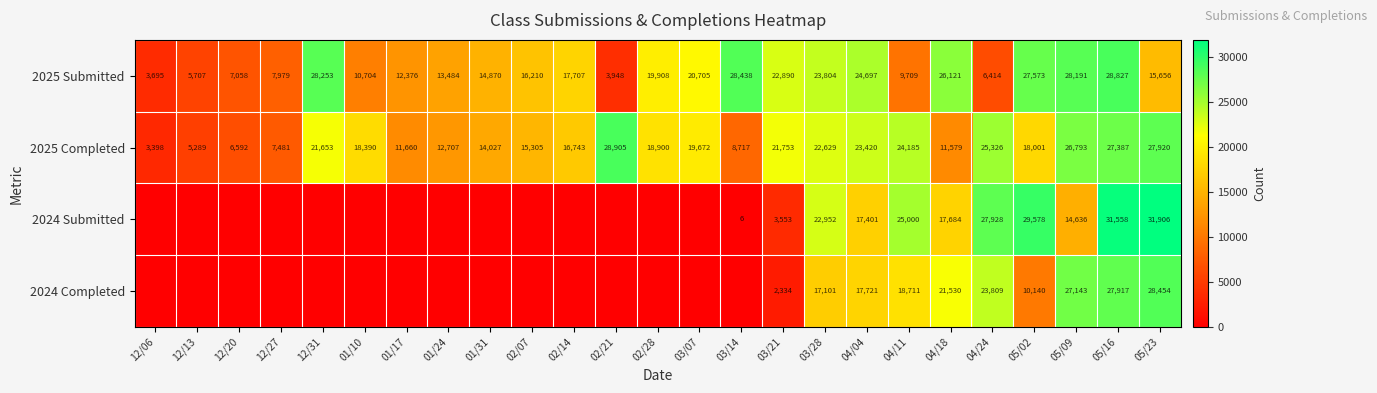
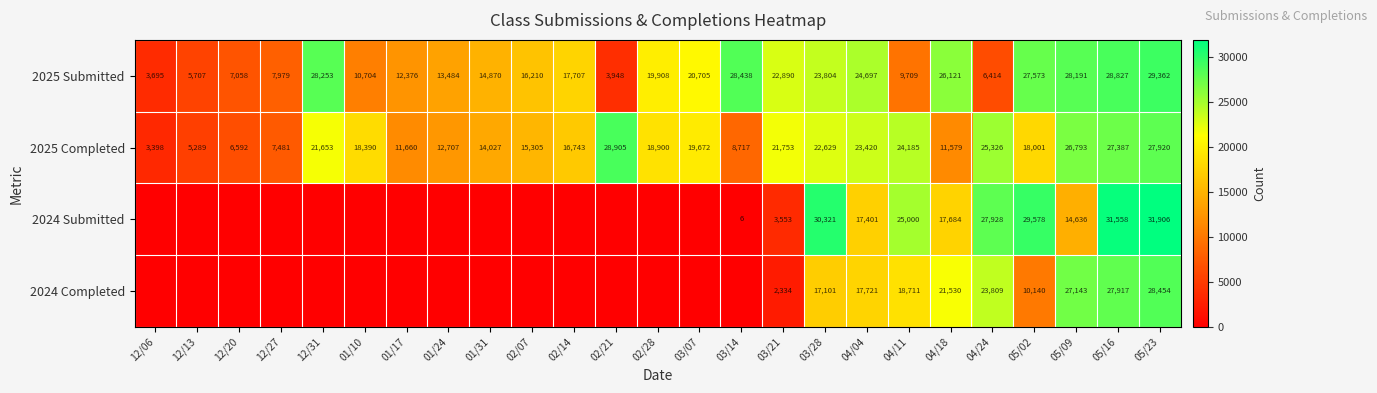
  {
    "2025 Submitted": {
      "12/06": "3,695",
      "12/13": "5,707",
      "12/20": "7,058",
      "12/27": "7,979",
      "12/31": "28,253",
      "01/10": "10,704",
      "01/17": "12,376",
      "01/24": "13,484",
      "01/31": "14,870",
      "02/07": "16,210",
      "02/14": "17,707",
      "02/21": "3,948",
      "02/28": "19,908",
      "03/07": "20,705",
      "03/14": "28,438",
      "03/21": "22,890",
      "03/28": "23,804",
      "04/04": "24,697",
      "04/11": "9,709",
      "04/18": "26,121",
      "04/24": "6,414",
      "05/02": "27,573",
      "05/09": "28,191",
      "05/16": "28,827",
-     "05/23": "15,656"
+     "05/23": "29,362"
    },
    "2025 Completed": {
      "12/06": "3,398",
      "12/13": "5,289",
      "12/20": "6,592",
      "12/27": "7,481",
      "12/31": "21,653",
      "01/10": "18,390",
      "01/17": "11,660",
      "01/24": "12,707",
      "01/31": "14,027",
      "02/07": "15,305",
      "02/14": "16,743",
      "02/21": "28,905",
      "02/28": "18,900",
      "03/07": "19,672",
      "03/14": "8,717",
      "03/21": "21,753",
      "03/28": "22,629",
      "04/04": "23,420",
      "04/11": "24,185",
      "04/18": "11,579",
      "04/24": "25,326",
      "05/02": "18,001",
      "05/09": "26,793",
      "05/16": "27,387",
      "05/23": "27,920"
    },
    "2024 Submitted": {
      "03/14": "6",
      "03/21": "3,553",
-     "03/28": "22,952",
+     "03/28": "30,321",
      "04/04": "17,401",
      "04/11": "25,000",
      "04/18": "17,684",
      "04/24": "27,928",
      "05/02": "29,578",
      "05/09": "14,636",
      "05/16": "31,558",
      "05/23": "31,906"
    },
    "2024 Completed": {
      "03/21": "2,334",
      "03/28": "17,101",
      "04/04": "17,721",
      "04/11": "18,711",
      "04/18": "21,530",
      "04/24": "23,809",
      "05/02": "10,140",
      "05/09": "27,143",
      "05/16": "27,917",
      "05/23": "28,454"
    }
  }
